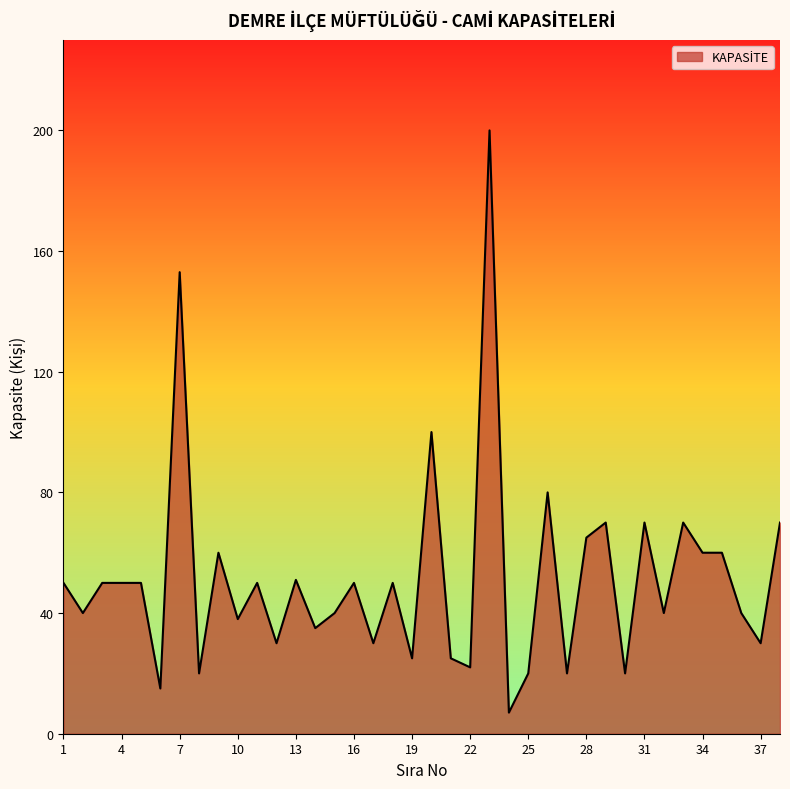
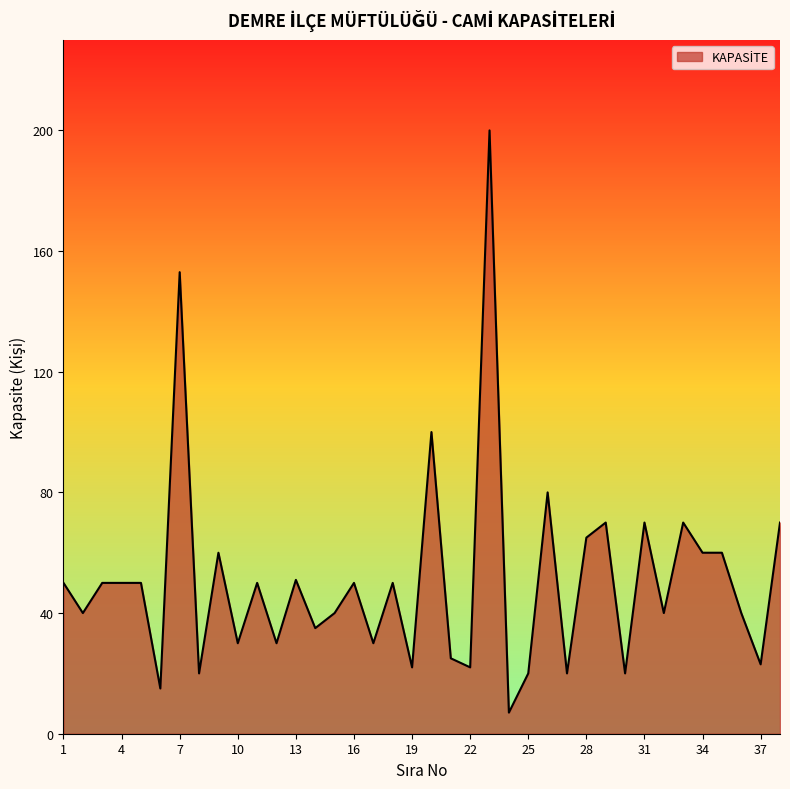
  {
    "1": 50,
    "4": 50,
    "7": 153,
-   "10": 38,
+   "10": 30,
    "13": 51,
    "16": 50,
-   "19": 25,
+   "19": 22,
    "22": 22,
    "25": 20,
    "28": 65,
    "31": 70,
    "34": 60,
-   "37": 30
+   "37": 23
  }
